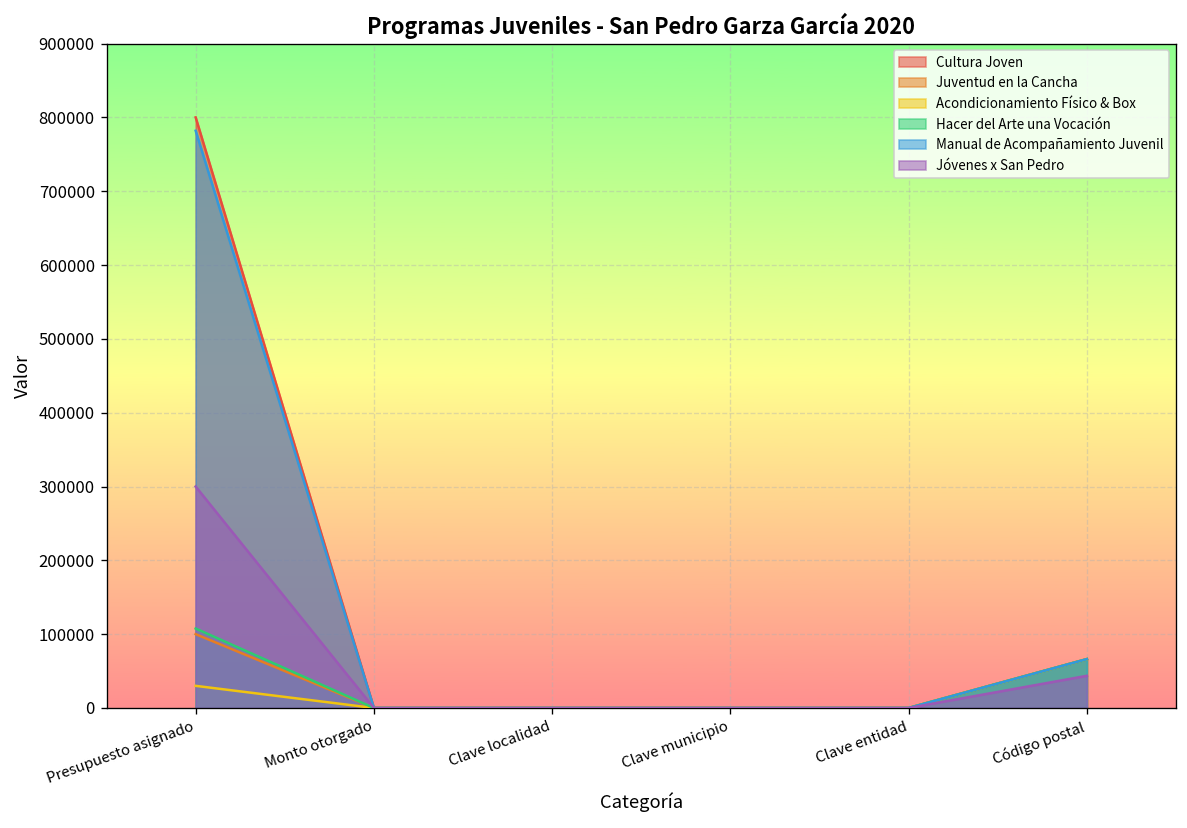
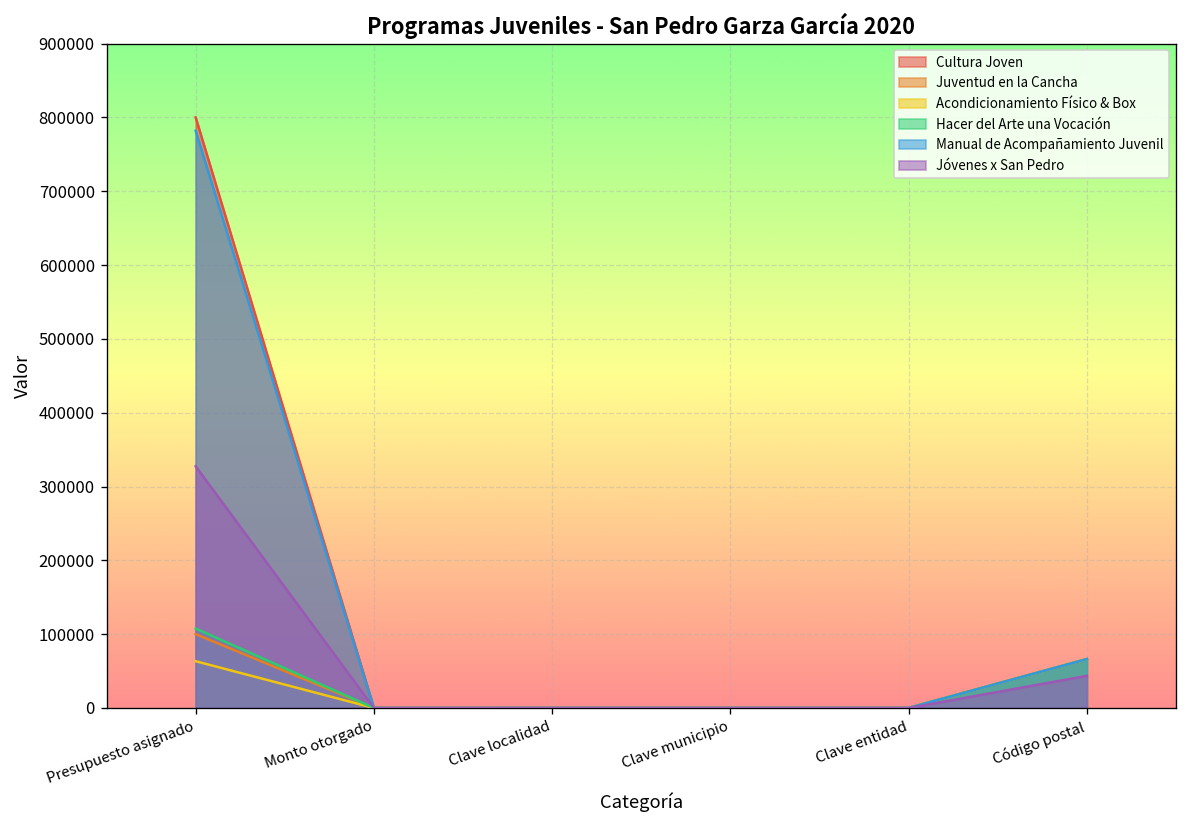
  {
    "Acondicionamiento Físico & Box": {
-     "Presupuesto asignado": 30000
+     "Presupuesto asignado": 60000
    },
    "Hacer del Arte una Vocación": {
      "Presupuesto asignado": 110000
    },
    "Manual de Acompañamiento Juvenil": {
      "Presupuesto asignado": 780000
    },
    "Jóvenes x San Pedro": {
-     "Presupuesto asignado": 300000,
+     "Presupuesto asignado": 330000,
      "Código postal": 40000
    }
  }
